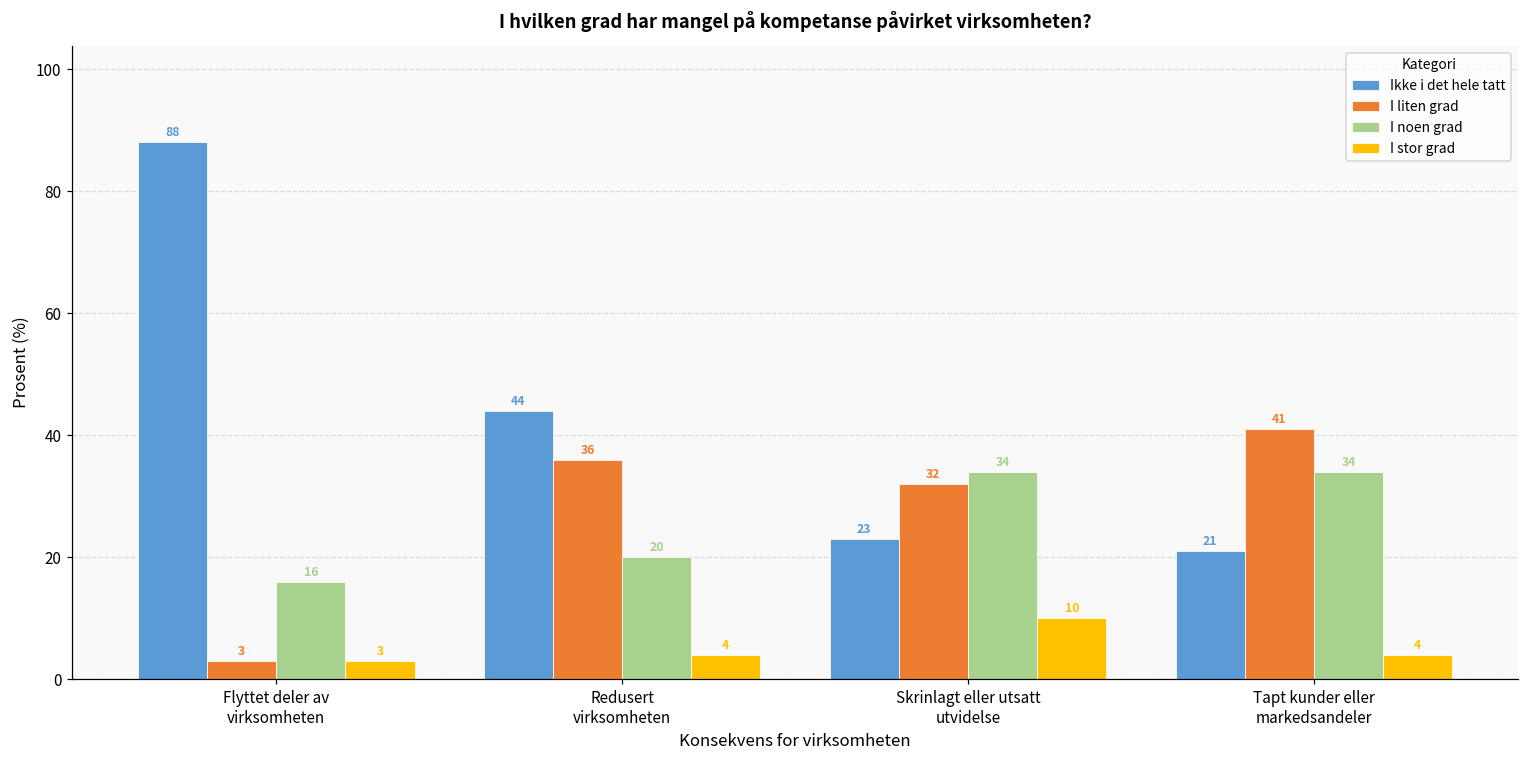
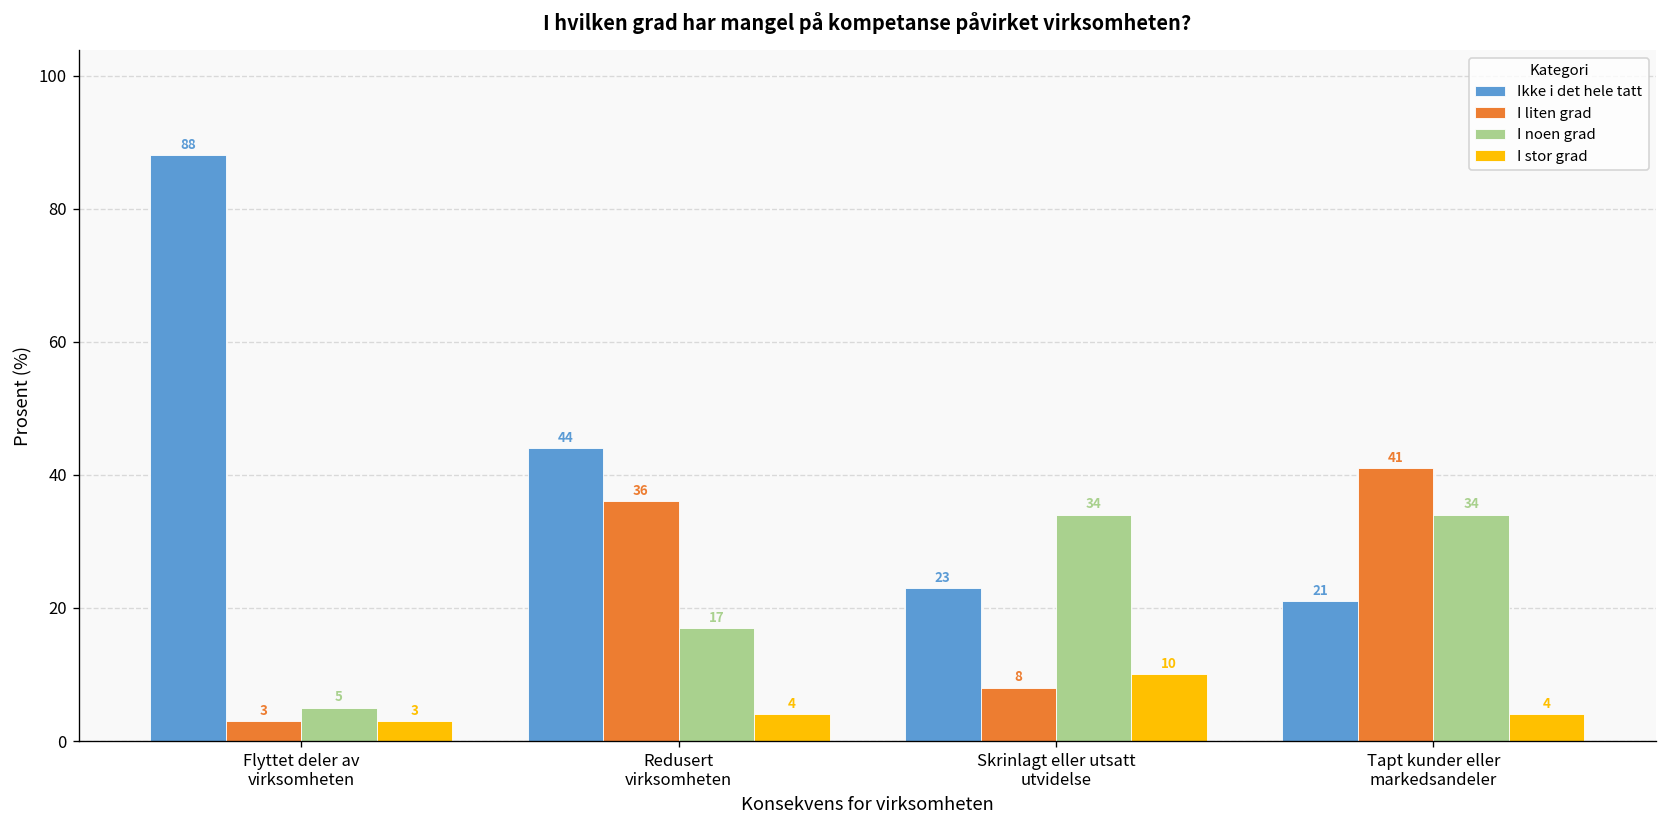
  {
    "Ikke i det hele tatt": {
      "Flyttet deler av virksomheten": 88,
      "Redusert virksomheten": 44,
      "Skrinlagt eller utsatt utvidelse": 23,
      "Tapt kunder eller markedsandeler": 21
    },
    "I liten grad": {
      "Flyttet deler av virksomheten": 3,
      "Redusert virksomheten": 36,
-     "Skrinlagt eller utsatt utvidelse": 32,
+     "Skrinlagt eller utsatt utvidelse": 8,
      "Tapt kunder eller markedsandeler": 41
    },
    "I noen grad": {
-     "Flyttet deler av virksomheten": 16,
-     "Redusert virksomheten": 20,
+     "Flyttet deler av virksomheten": 5,
+     "Redusert virksomheten": 17,
      "Skrinlagt eller utsatt utvidelse": 34,
      "Tapt kunder eller markedsandeler": 34
    },
    "I stor grad": {
      "Flyttet deler av virksomheten": 3,
      "Redusert virksomheten": 4,
      "Skrinlagt eller utsatt utvidelse": 10,
      "Tapt kunder eller markedsandeler": 4
    }
  }
